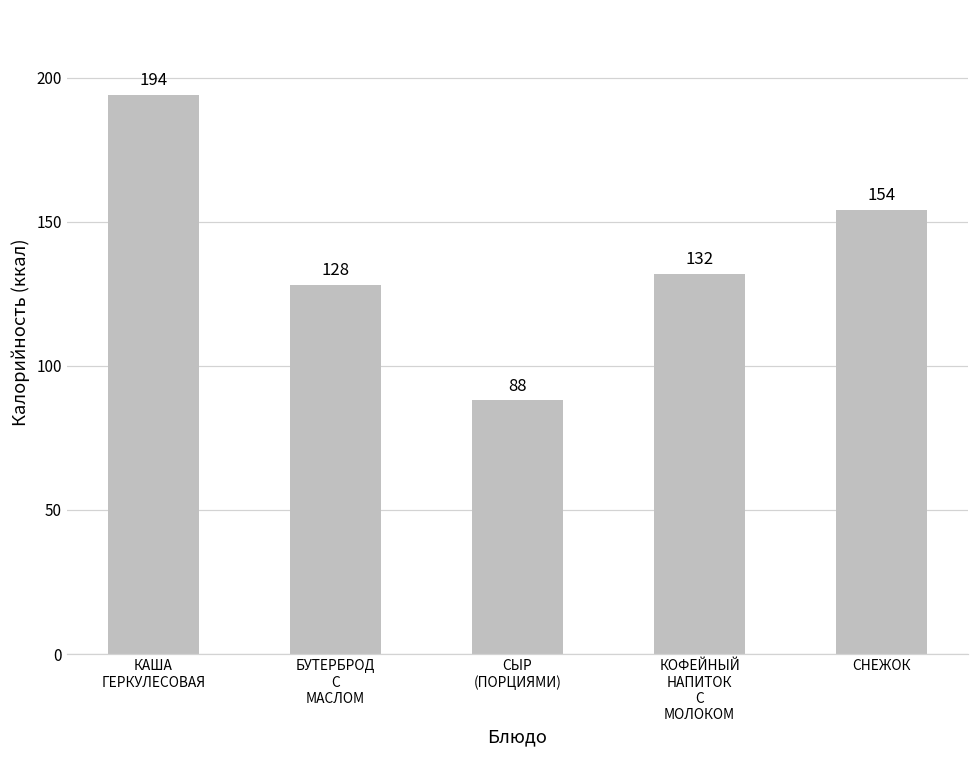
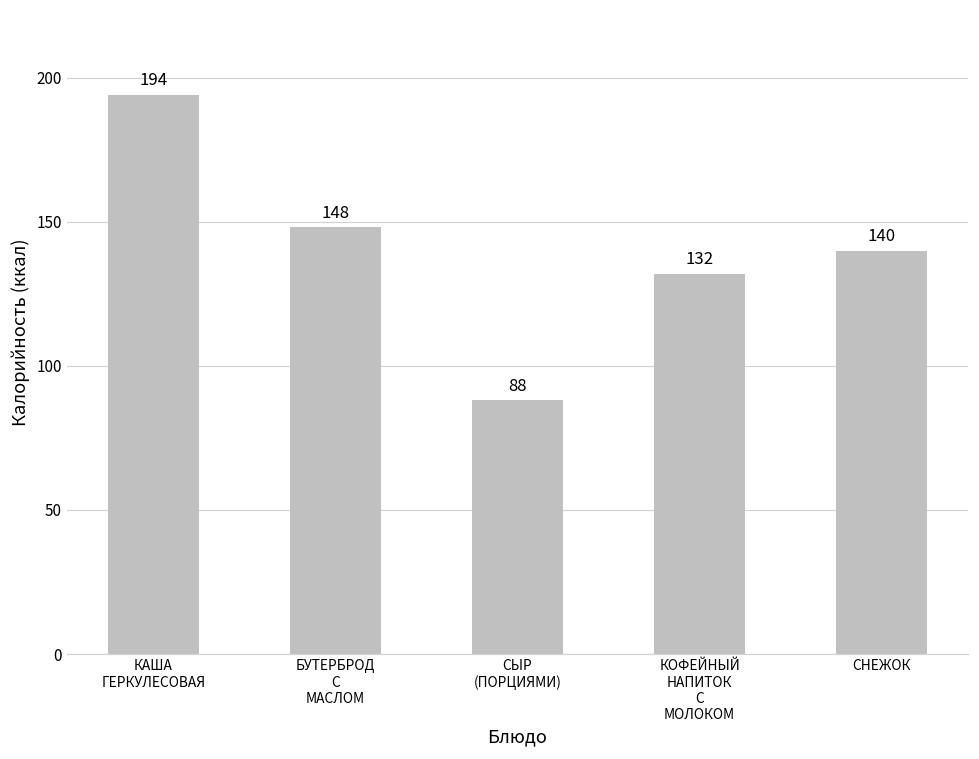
  {
    "КАША ГЕРКУЛЕСОВАЯ": 194,
-   "БУТЕРБРОД С МАСЛОМ": 128,
+   "БУТЕРБРОД С МАСЛОМ": 148,
    "СЫР (ПОРЦИЯМИ)": 88,
    "КОФЕЙНЫЙ НАПИТОК С МОЛОКОМ": 132,
-   "СНЕЖОК": 154
+   "СНЕЖОК": 140
  }
